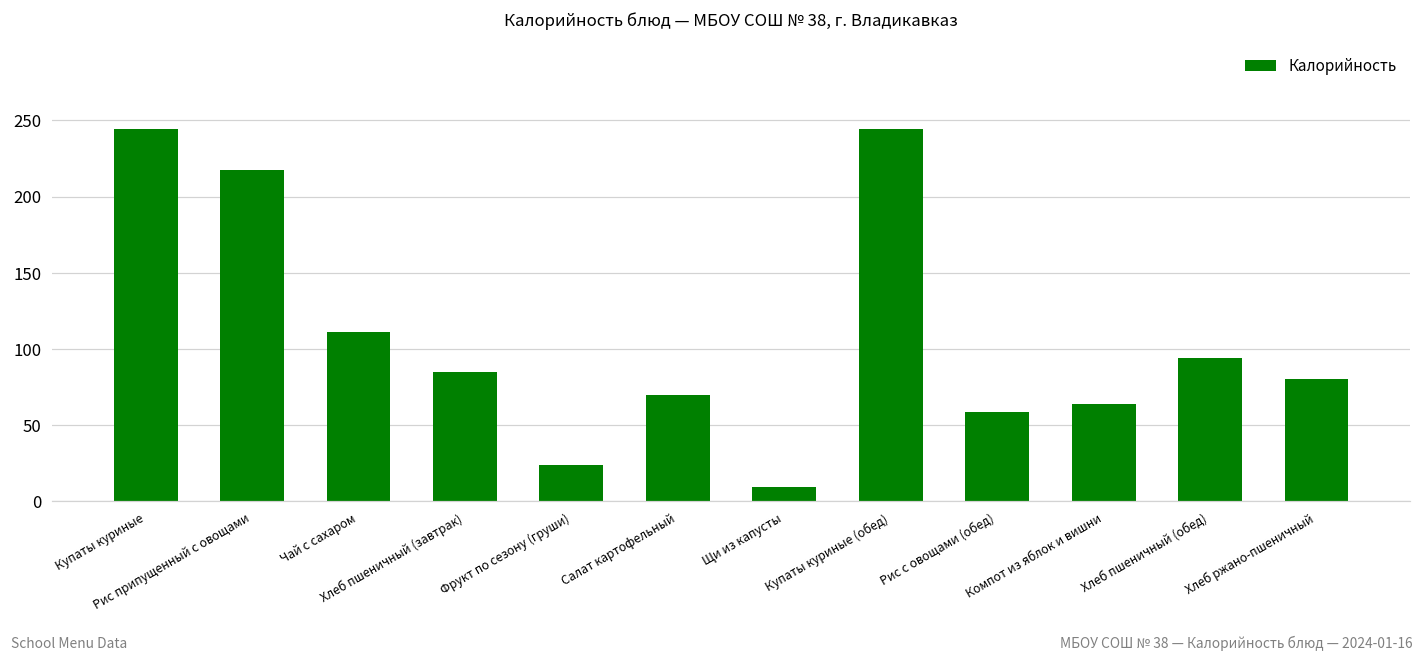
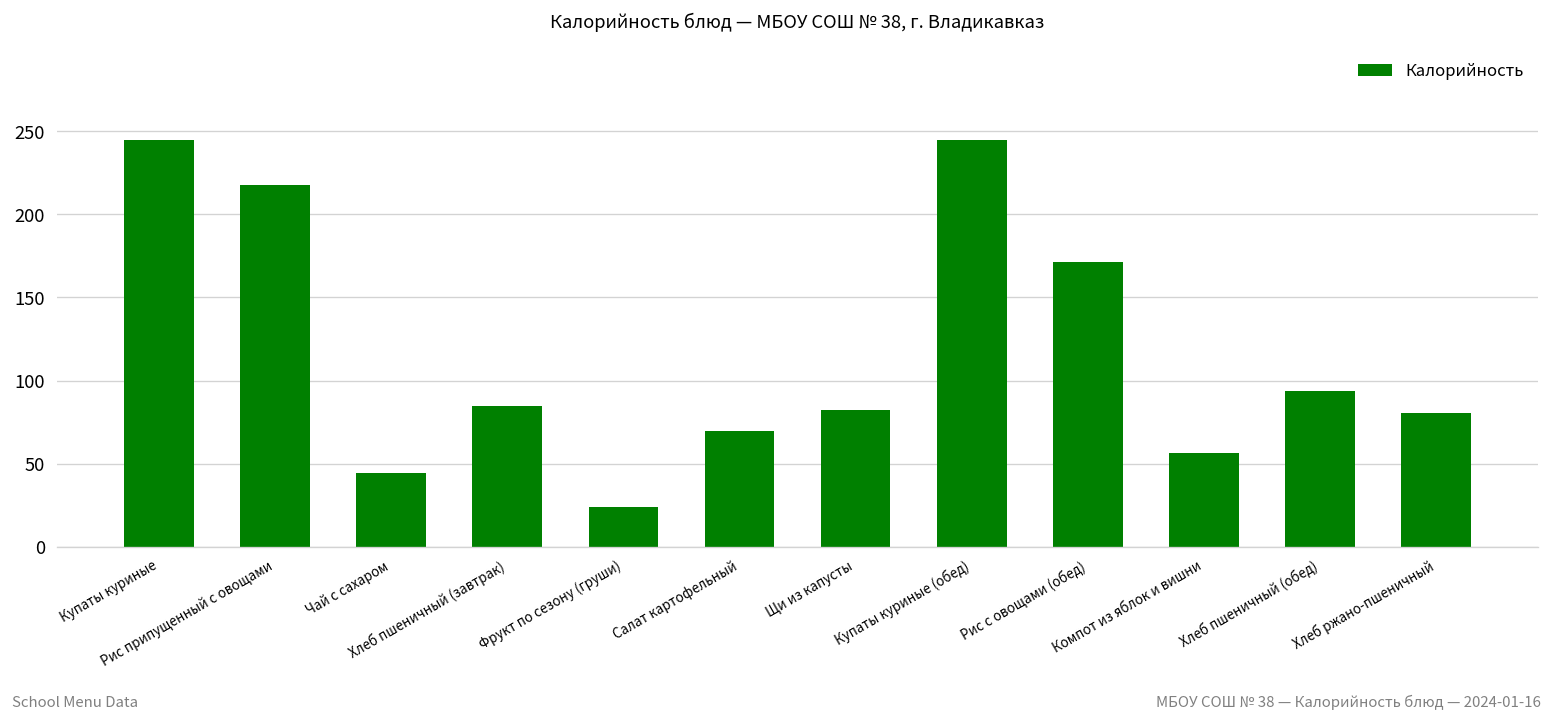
  {
    "Купаты куриные": 245,
    "Рис припущенный с овощами": 218,
-   "Чай с сахаром": 111,
+   "Чай с сахаром": 44,
    "Хлеб пшеничный (завтрак)": 85,
    "Фрукт по сезону (груши)": 24,
    "Салат картофельный": 70,
-   "Щи из капусты": 10,
+   "Щи из капусты": 83,
    "Купаты куриные (обед)": 245,
-   "Рис с овощами (обед)": 58,
-   "Компот из яблок и вишни": 64,
+   "Рис с овощами (обед)": 171,
+   "Компот из яблок и вишни": 57,
    "Хлеб пшеничный (обед)": 94,
    "Хлеб ржано-пшеничный": 80
  }
